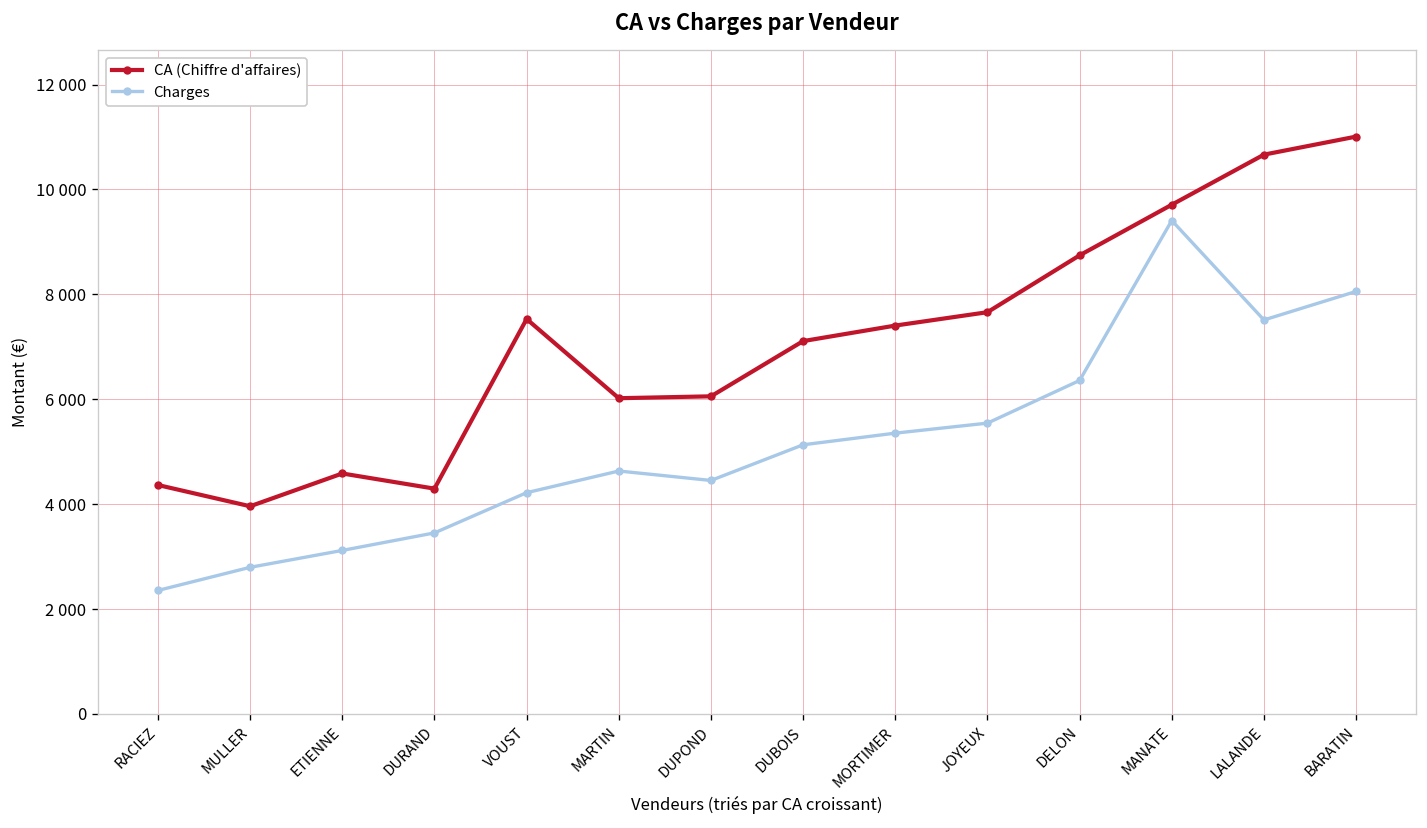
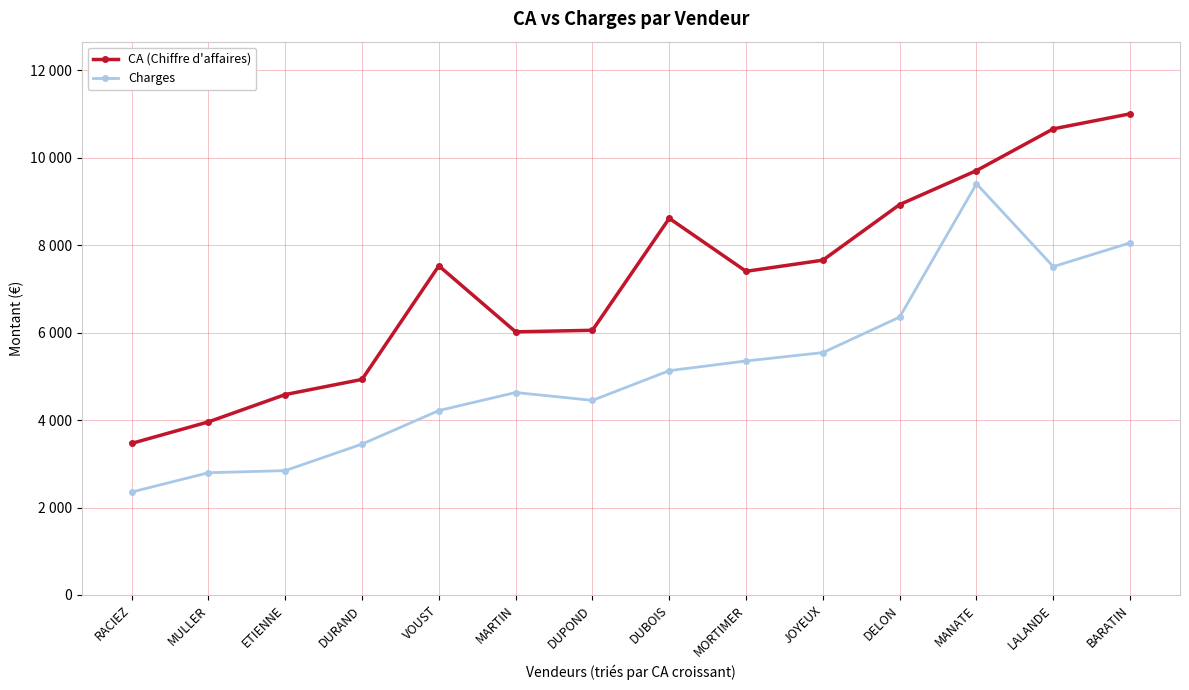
  {
    "CA (Chiffre d'affaires)": {
-     "RACIEZ": 4400,
+     "RACIEZ": 3500,
      "MULLER": 4000,
      "ETIENNE": 4600,
-     "DURAND": 4300,
+     "DURAND": 4900,
      "VOUST": 7500,
      "MARTIN": 6000,
      "DUPOND": 6100,
-     "DUBOIS": 7100,
+     "DUBOIS": 8600,
      "MORTIMER": 7400,
      "JOYEUX": 7700,
-     "DELON": 8700,
+     "DELON": 8900,
      "MANATE": 9700,
      "LALANDE": 10700,
      "BARATIN": 11000
    },
    "Charges": {
      "RACIEZ": 2400,
      "MULLER": 2800,
-     "ETIENNE": 3100,
+     "ETIENNE": 2800,
      "DURAND": 3500,
      "VOUST": 4200,
      "MARTIN": 4600,
      "DUPOND": 4500,
      "DUBOIS": 5100,
      "MORTIMER": 5400,
      "JOYEUX": 5500,
      "DELON": 6400,
      "MANATE": 9400,
      "LALANDE": 7500,
      "BARATIN": 8100
    }
  }
